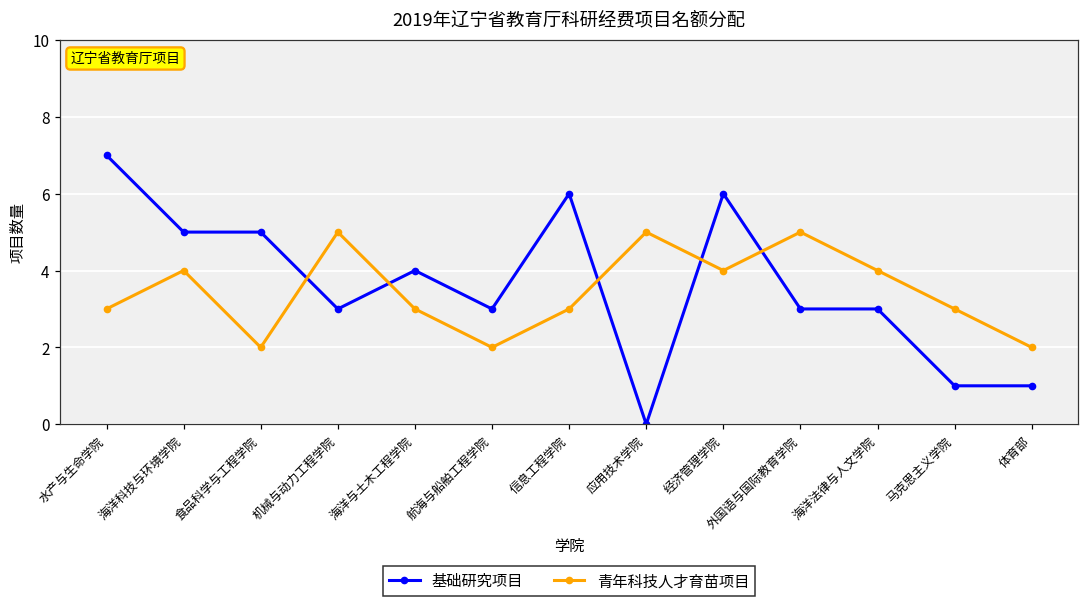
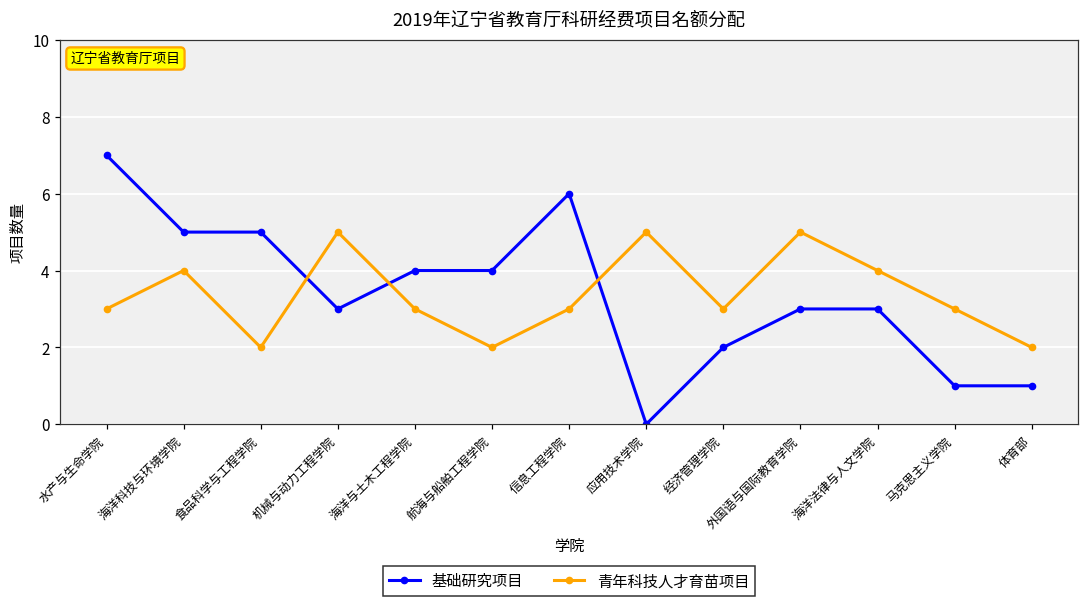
  {
    "基础研究项目": {
      "水产与生命学院": 7,
      "海洋科技与环境学院": 5,
      "食品科学与工程学院": 5,
      "机械与动力工程学院": 3,
      "海洋与土木工程学院": 4,
-     "航海与船舶工程学院": 3,
+     "航海与船舶工程学院": 4,
      "信息工程学院": 6,
      "应用技术学院": 0,
-     "经济管理学院": 6,
+     "经济管理学院": 2,
      "外国语与国际教育学院": 3,
      "海洋法律与人文学院": 3,
      "马克思主义学院": 1,
      "体育部": 1
    },
    "青年科技人才育苗项目": {
      "水产与生命学院": 3,
      "海洋科技与环境学院": 4,
      "食品科学与工程学院": 2,
      "机械与动力工程学院": 5,
      "海洋与土木工程学院": 3,
      "航海与船舶工程学院": 2,
      "信息工程学院": 3,
      "应用技术学院": 5,
-     "经济管理学院": 4,
+     "经济管理学院": 3,
      "外国语与国际教育学院": 5,
      "海洋法律与人文学院": 4,
      "马克思主义学院": 3,
      "体育部": 2
    }
  }
